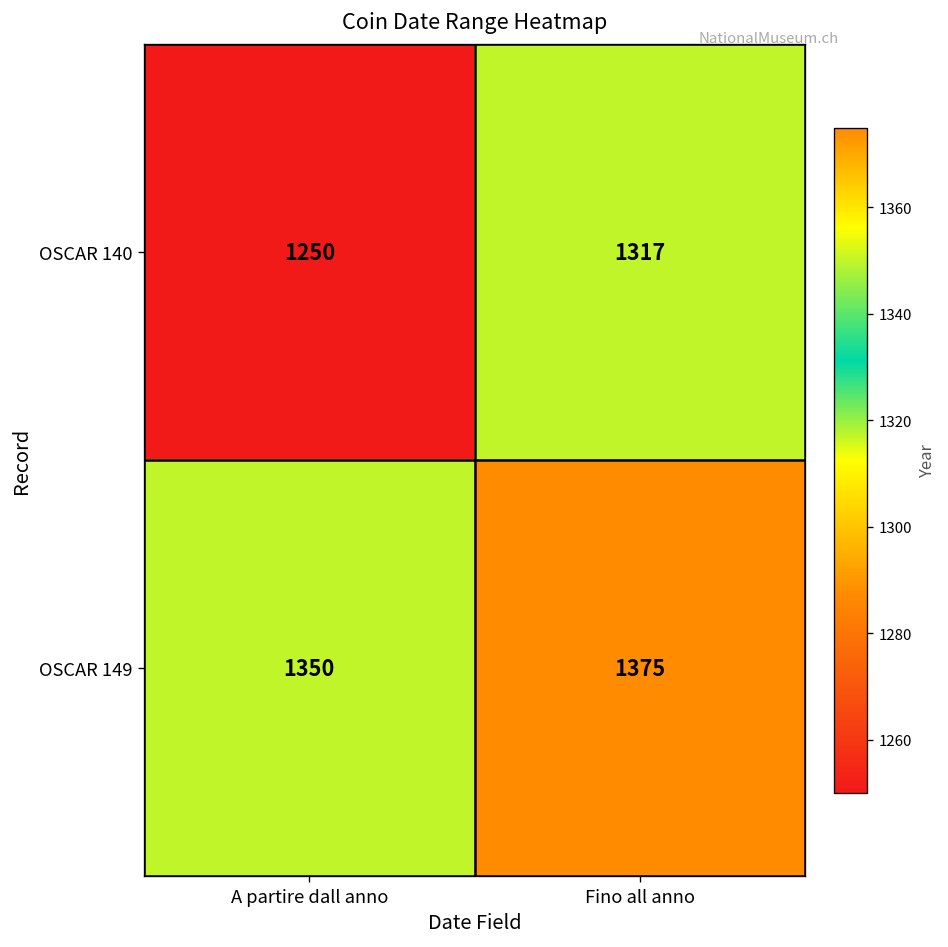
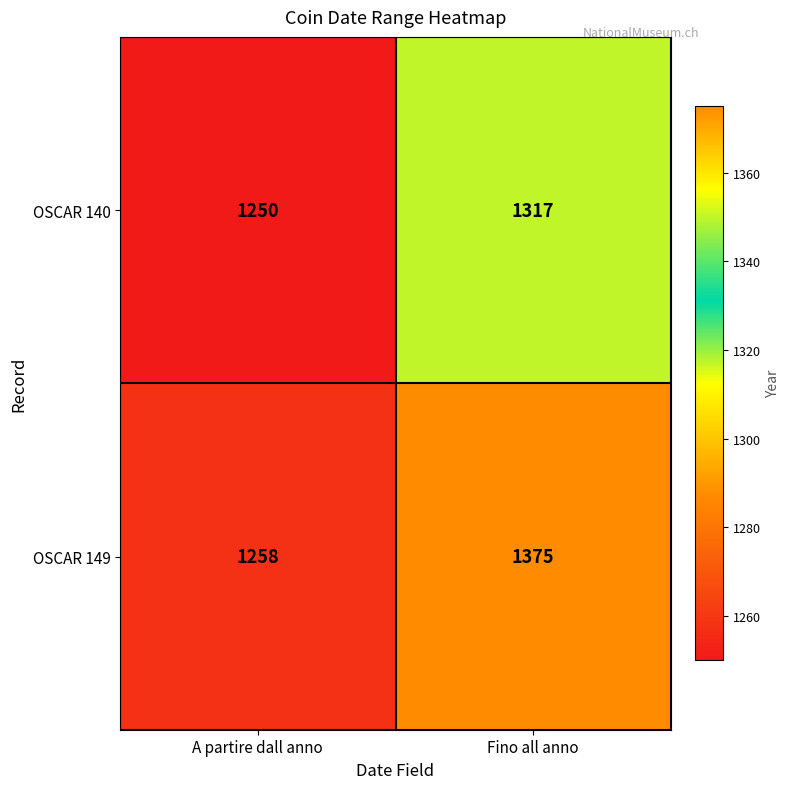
  {
    "OSCAR 140": {
      "A partire dall anno": 1250,
      "Fino all anno": 1317
    },
    "OSCAR 149": {
-     "A partire dall anno": 1350,
+     "A partire dall anno": 1258,
      "Fino all anno": 1375
    }
  }
